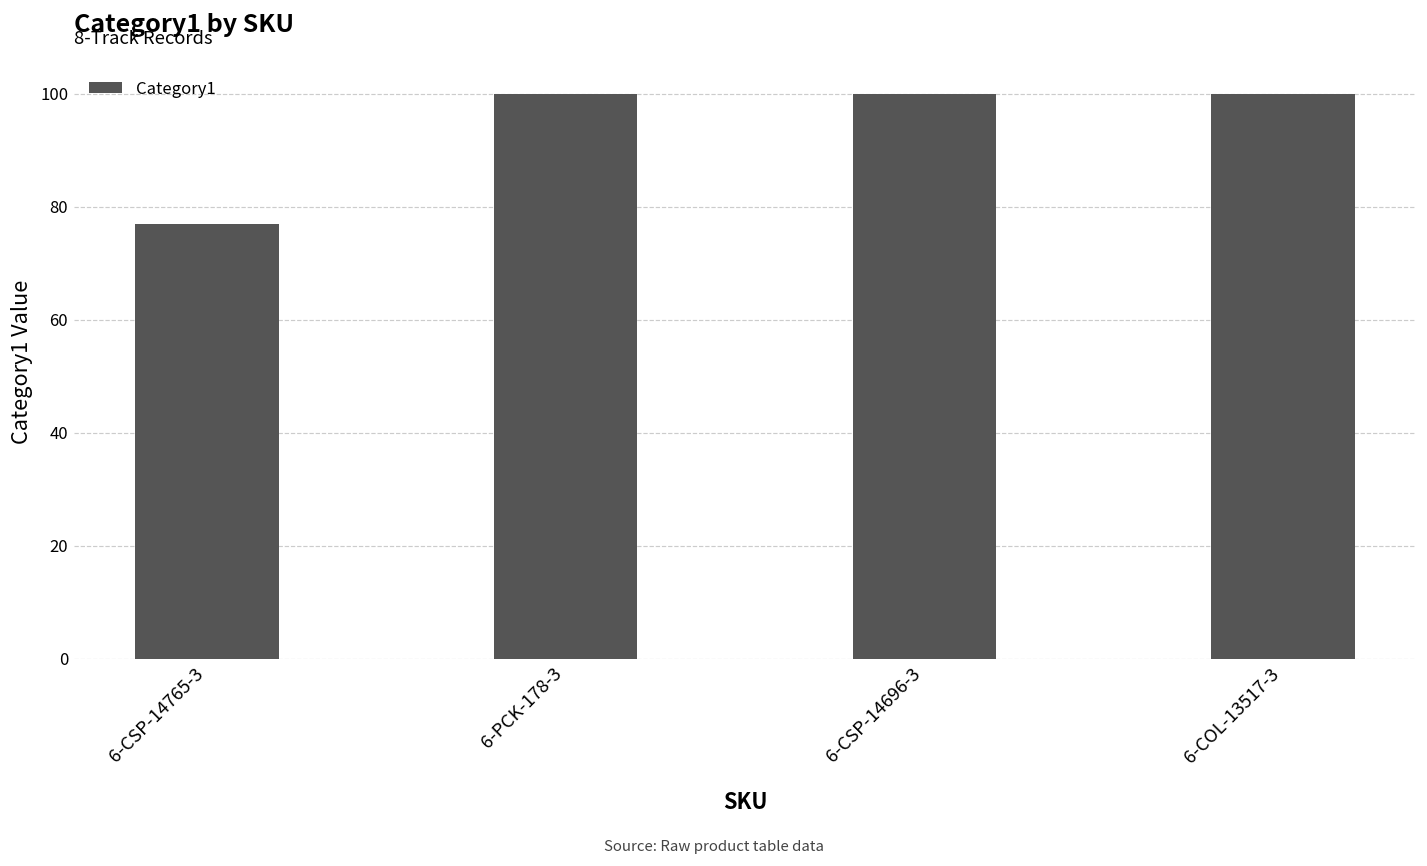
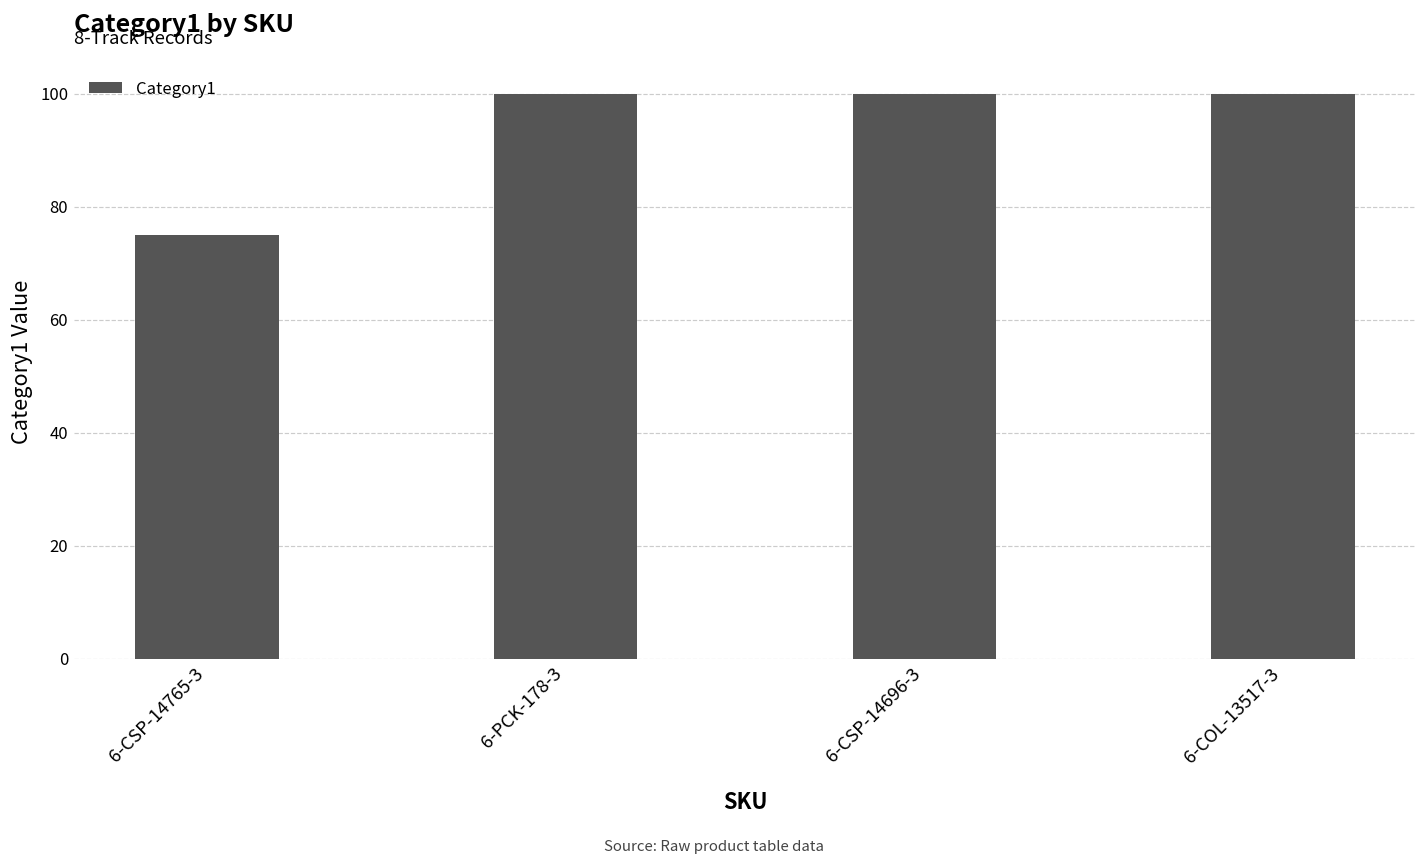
  {
-   "6-CSP-14765-3": 77,
+   "6-CSP-14765-3": 75,
    "6-PCK-178-3": 100,
    "6-CSP-14696-3": 100,
    "6-COL-13517-3": 100
  }
